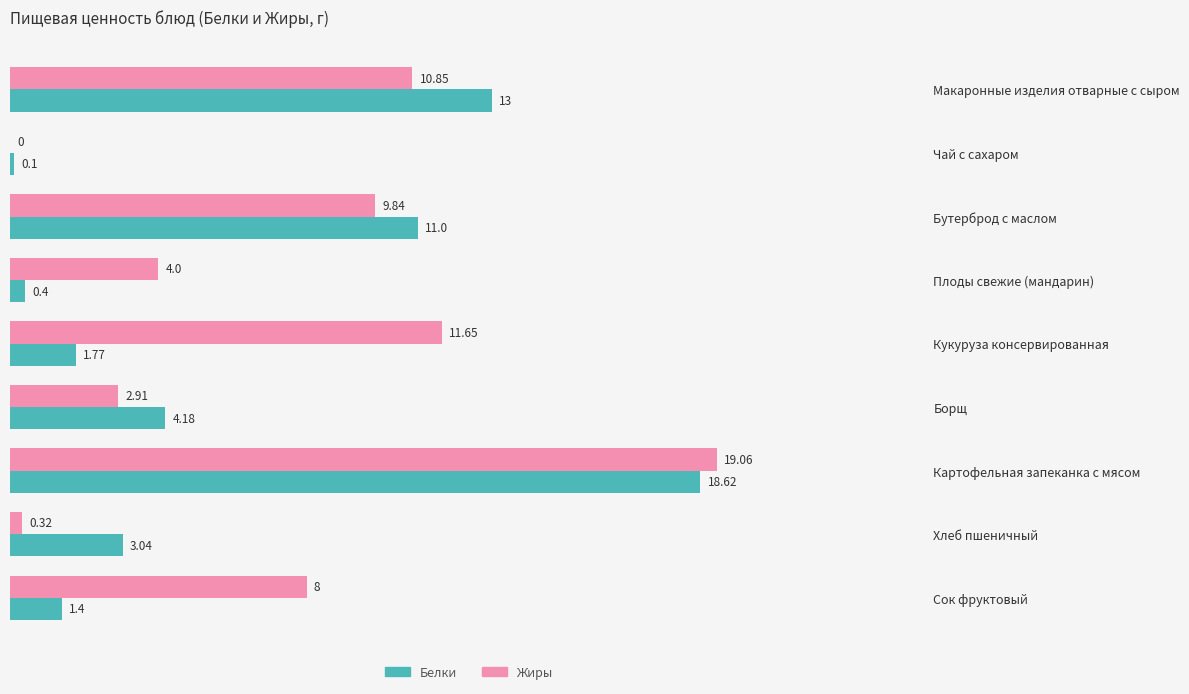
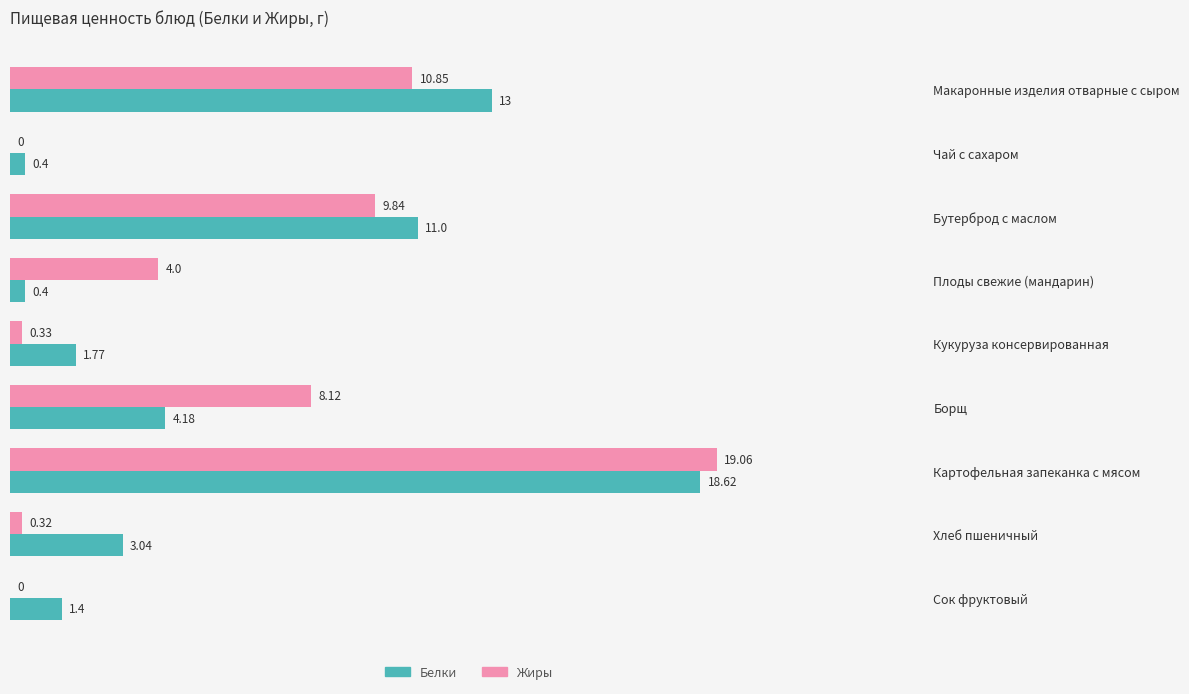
  {
    "Белки": {
      "Макаронные изделия отварные с сыром": 13,
-     "Чай с сахаром": 0.1,
+     "Чай с сахаром": 0.4,
      "Бутерброд с маслом": 11.0,
      "Плоды свежие (мандарин)": 0.4,
      "Кукуруза консервированная": 1.77,
      "Борщ": 4.18,
      "Картофельная запеканка с мясом": 18.62,
      "Хлеб пшеничный": 3.04,
      "Сок фруктовый": 1.4
    },
    "Жиры": {
      "Макаронные изделия отварные с сыром": 10.85,
      "Чай с сахаром": 0,
      "Бутерброд с маслом": 9.84,
      "Плоды свежие (мандарин)": 4.0,
-     "Кукуруза консервированная": 11.65,
-     "Борщ": 2.91,
+     "Кукуруза консервированная": 0.33,
+     "Борщ": 8.12,
      "Картофельная запеканка с мясом": 19.06,
      "Хлеб пшеничный": 0.32,
-     "Сок фруктовый": 8
+     "Сок фруктовый": 0
    }
  }
